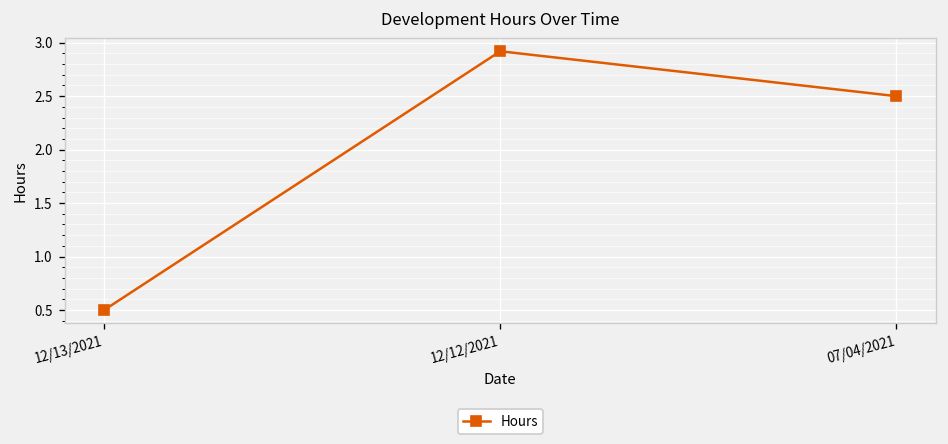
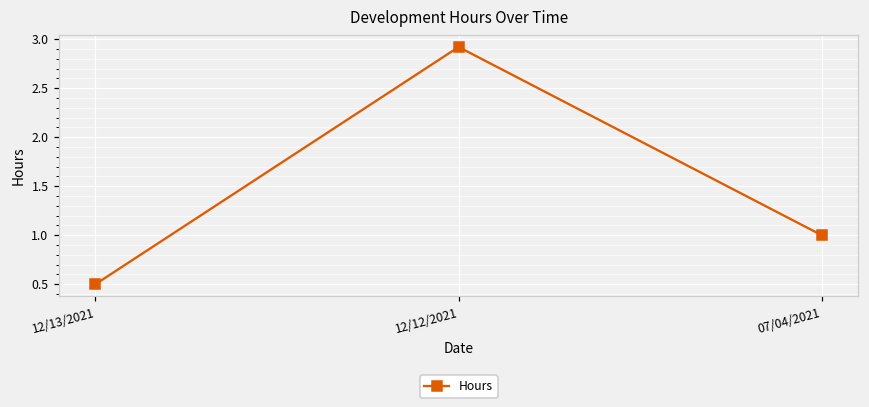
  {
    "12/13/2021": 0.5,
    "12/12/2021": 2.9,
-   "07/04/2021": 2.5
+   "07/04/2021": 1.0
  }
